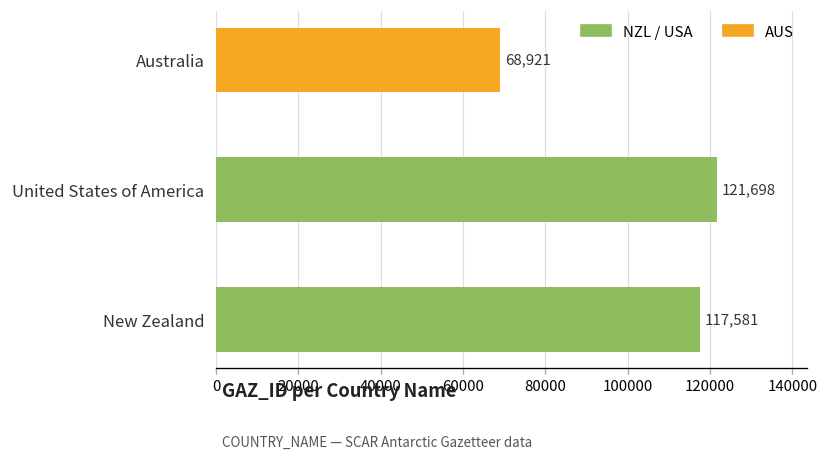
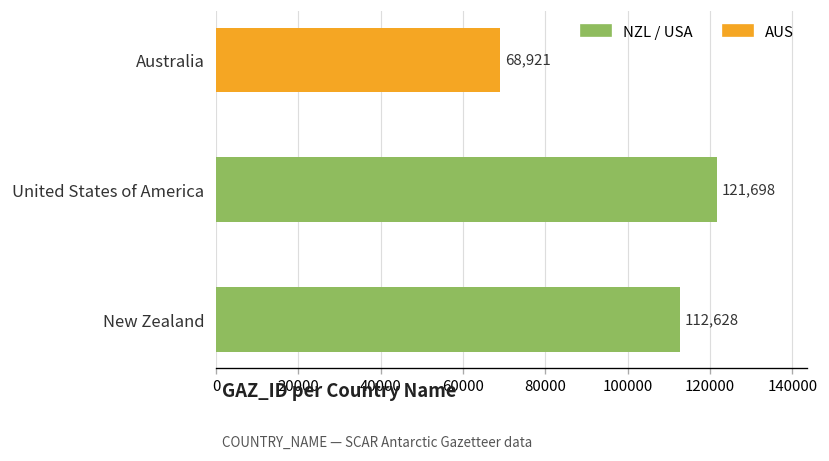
  {
    "Australia": "68,921",
    "United States of America": "121,698",
-   "New Zealand": "117,581"
+   "New Zealand": "112,628"
  }
